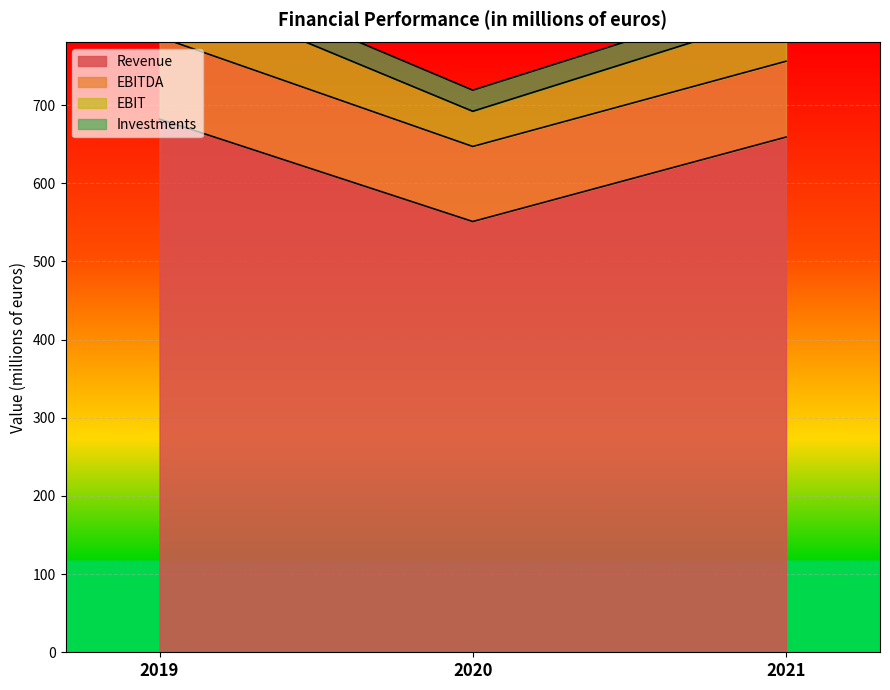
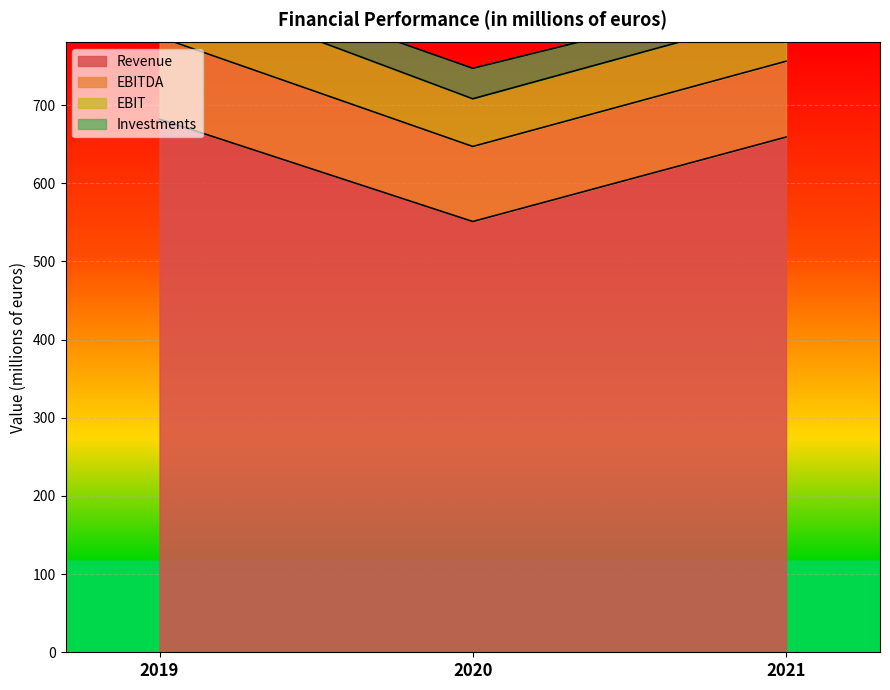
  {
    "EBIT": {
-     "2020": 50
+     "2020": 60
    },
    "Investments": {
-     "2020": 30
+     "2020": 40
    }
  }
